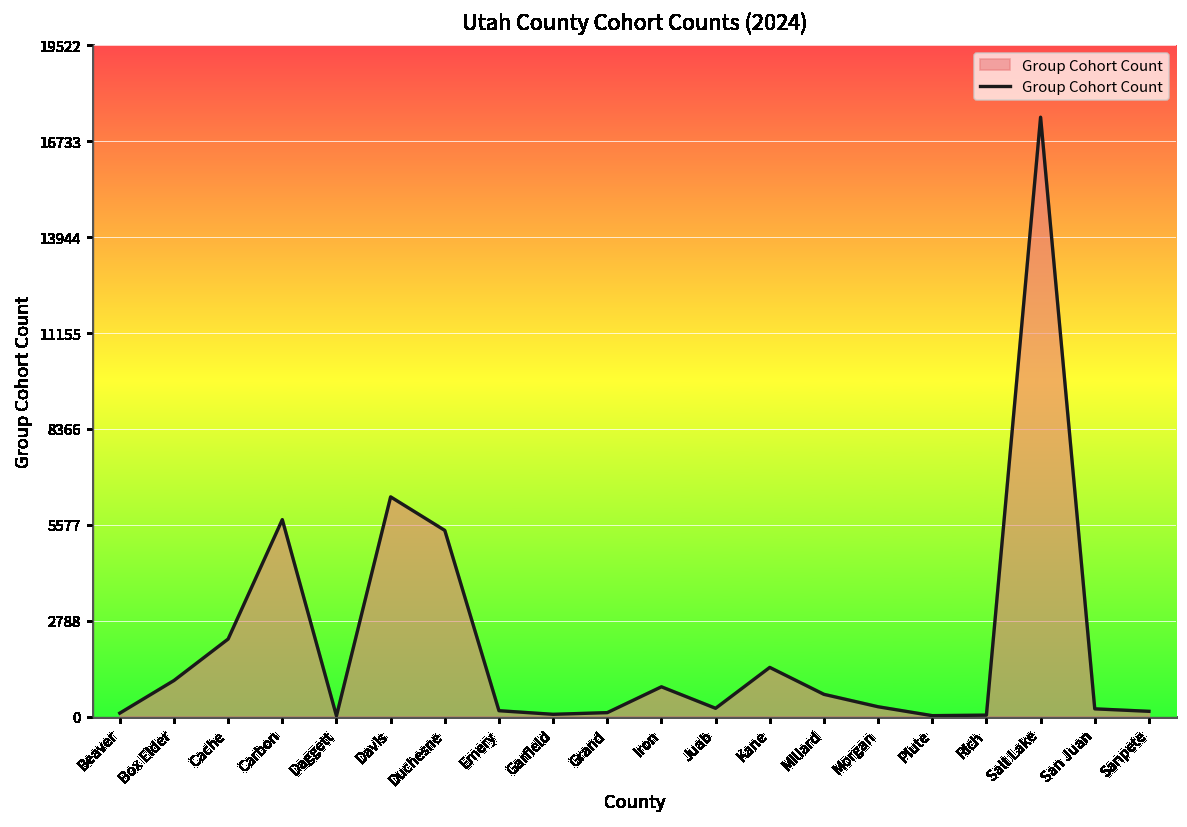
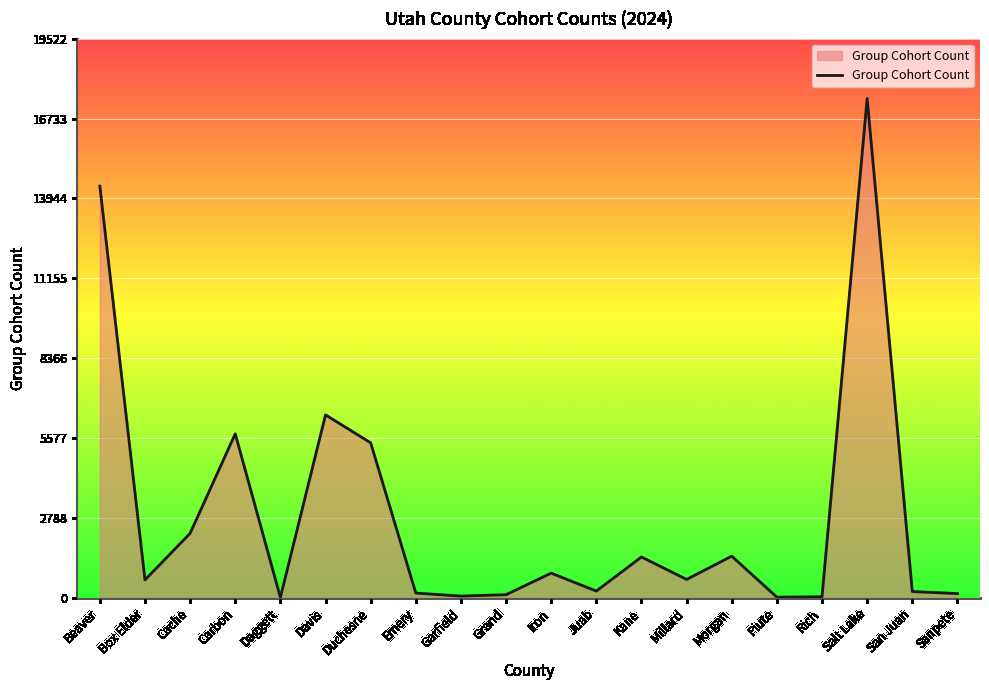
  {
-   "Beaver": 100,
-   "Box Elder": 1100,
+   "Beaver": 14400,
+   "Box Elder": 600,
    "Cache": 2300,
    "Carbon": 5700,
    "Daggett": 0,
    "Davis": 6400,
    "Duchesne": 5400,
    "Emery": 200,
    "Garfield": 100,
    "Grand": 100,
    "Iron": 900,
    "Juab": 200,
    "Kane": 1400,
    "Millard": 600,
-   "Morgan": 300,
+   "Morgan": 1500,
    "Piute": 0,
    "Rich": 0,
    "Salt Lake": 17400,
    "San Juan": 200,
    "Sanpete": 200
  }
